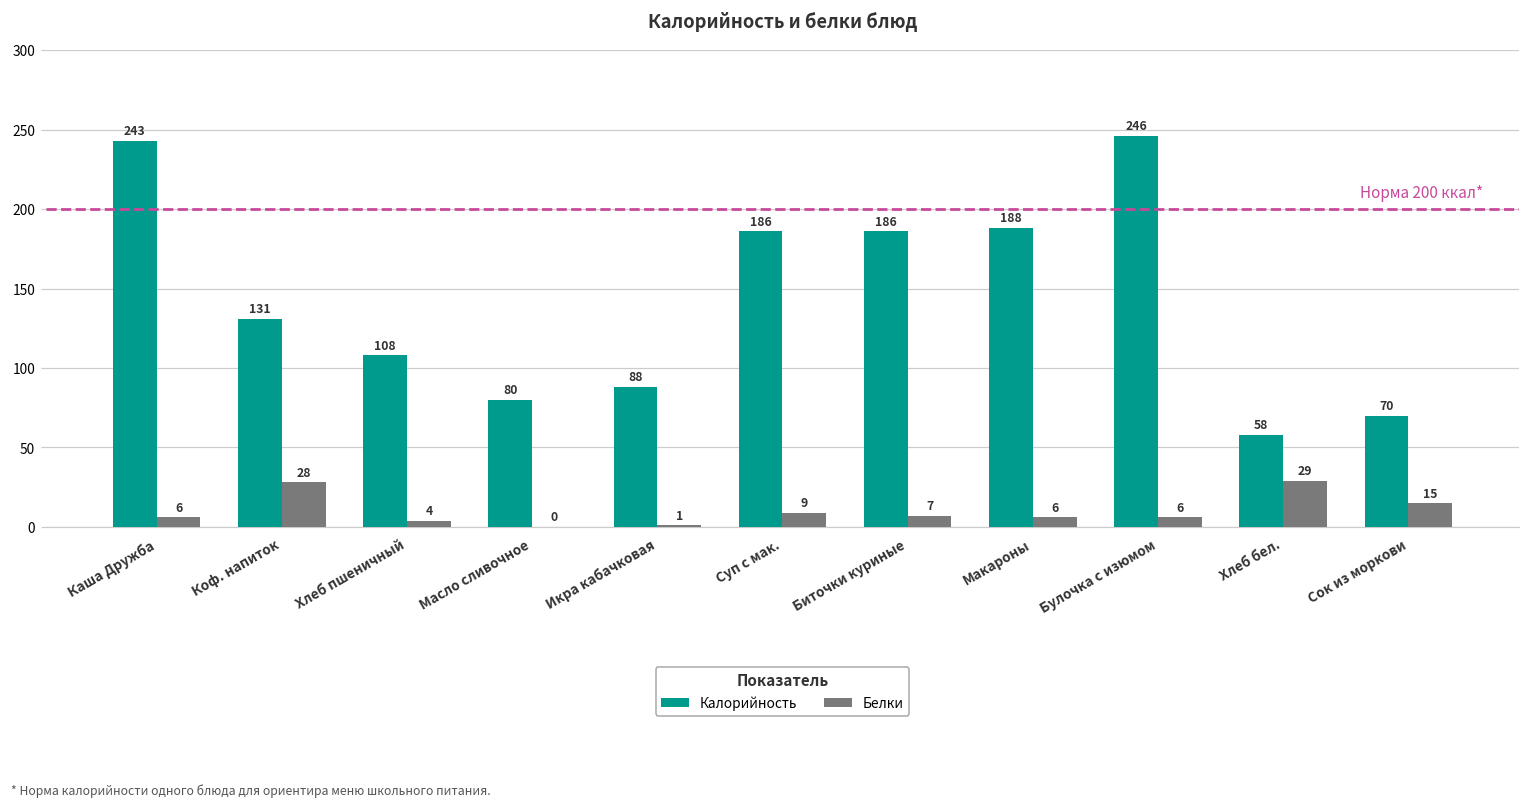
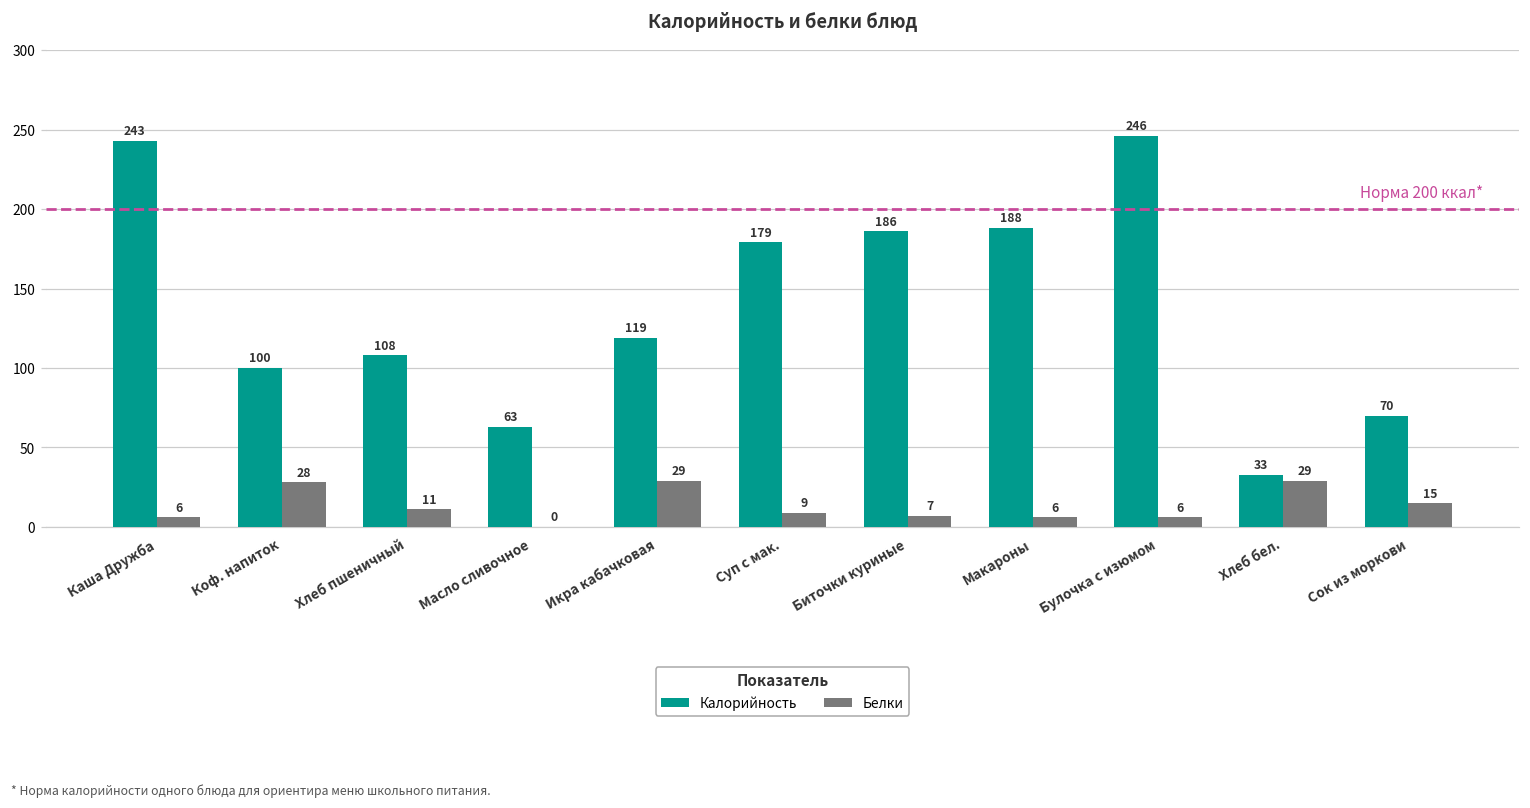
  {
    "Калорийность": {
      "Каша Дружба": 243,
-     "Коф. напиток": 131,
+     "Коф. напиток": 100,
      "Хлеб пшеничный": 108,
-     "Масло сливочное": 80,
-     "Икра кабачковая": 88,
-     "Суп с мак.": 186,
+     "Масло сливочное": 63,
+     "Икра кабачковая": 119,
+     "Суп с мак.": 179,
      "Биточки куриные": 186,
      "Макароны": 188,
      "Булочка с изюмом": 246,
-     "Хлеб бел.": 58,
+     "Хлеб бел.": 33,
      "Сок из моркови": 70
    },
    "Белки": {
      "Каша Дружба": 6,
      "Коф. напиток": 28,
-     "Хлеб пшеничный": 4,
+     "Хлеб пшеничный": 11,
      "Масло сливочное": 0,
-     "Икра кабачковая": 1,
+     "Икра кабачковая": 29,
      "Суп с мак.": 9,
      "Биточки куриные": 7,
      "Макароны": 6,
      "Булочка с изюмом": 6,
      "Хлеб бел.": 29,
      "Сок из моркови": 15
    }
  }
